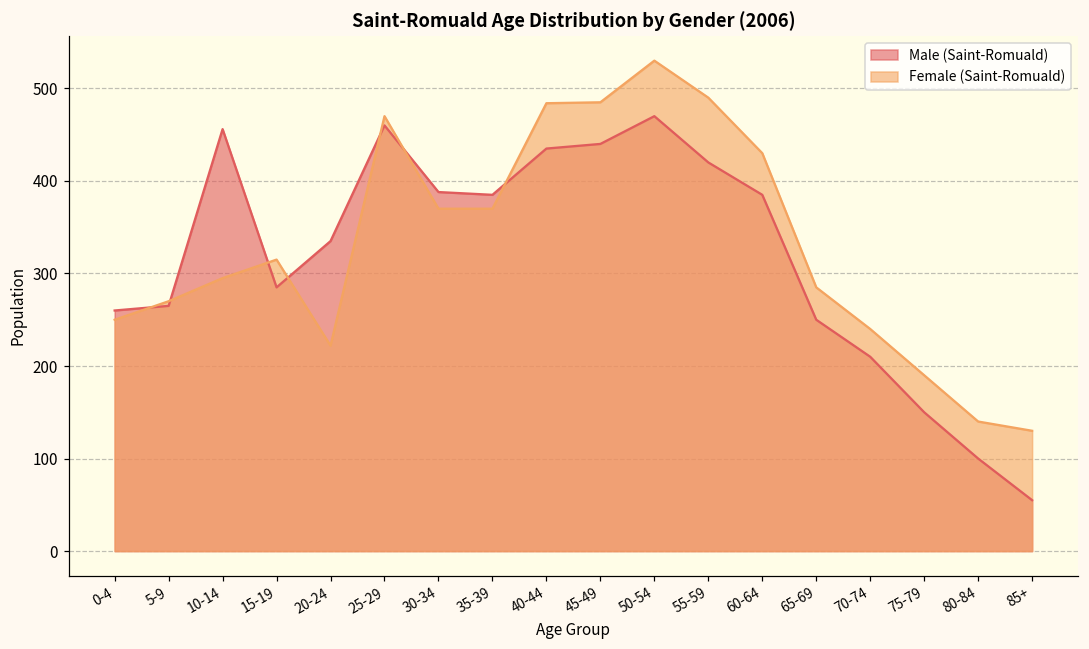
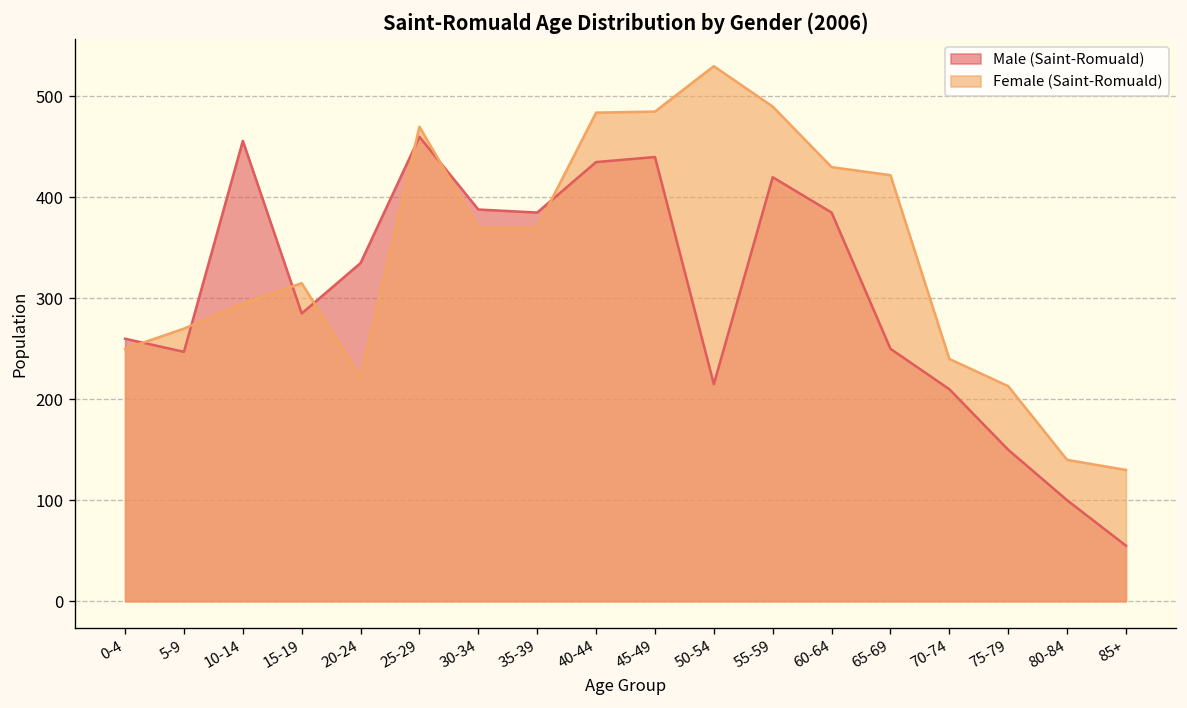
  {
    "Male (Saint-Romuald)": {
      "0-4": 260,
-     "5-9": 270,
+     "5-9": 250,
      "10-14": 460,
      "15-19": 290,
      "20-24": 340,
      "25-29": 460,
      "30-34": 390,
      "35-39": 390,
      "40-44": 440,
      "45-49": 440,
-     "50-54": 470,
+     "50-54": 220,
      "55-59": 420,
      "60-64": 390,
      "65-69": 250,
      "70-74": 210,
      "75-79": 150,
      "80-84": 100,
      "85+": 60
    },
    "Female (Saint-Romuald)": {
      "0-4": 250,
      "5-9": 270,
      "10-14": 300,
      "15-19": 320,
      "20-24": 220,
      "25-29": 470,
      "30-34": 370,
      "35-39": 370,
      "40-44": 480,
      "45-49": 490,
      "50-54": 530,
      "55-59": 490,
      "60-64": 430,
-     "65-69": 290,
+     "65-69": 420,
      "70-74": 240,
-     "75-79": 190,
+     "75-79": 210,
      "80-84": 140,
      "85+": 130
    }
  }
